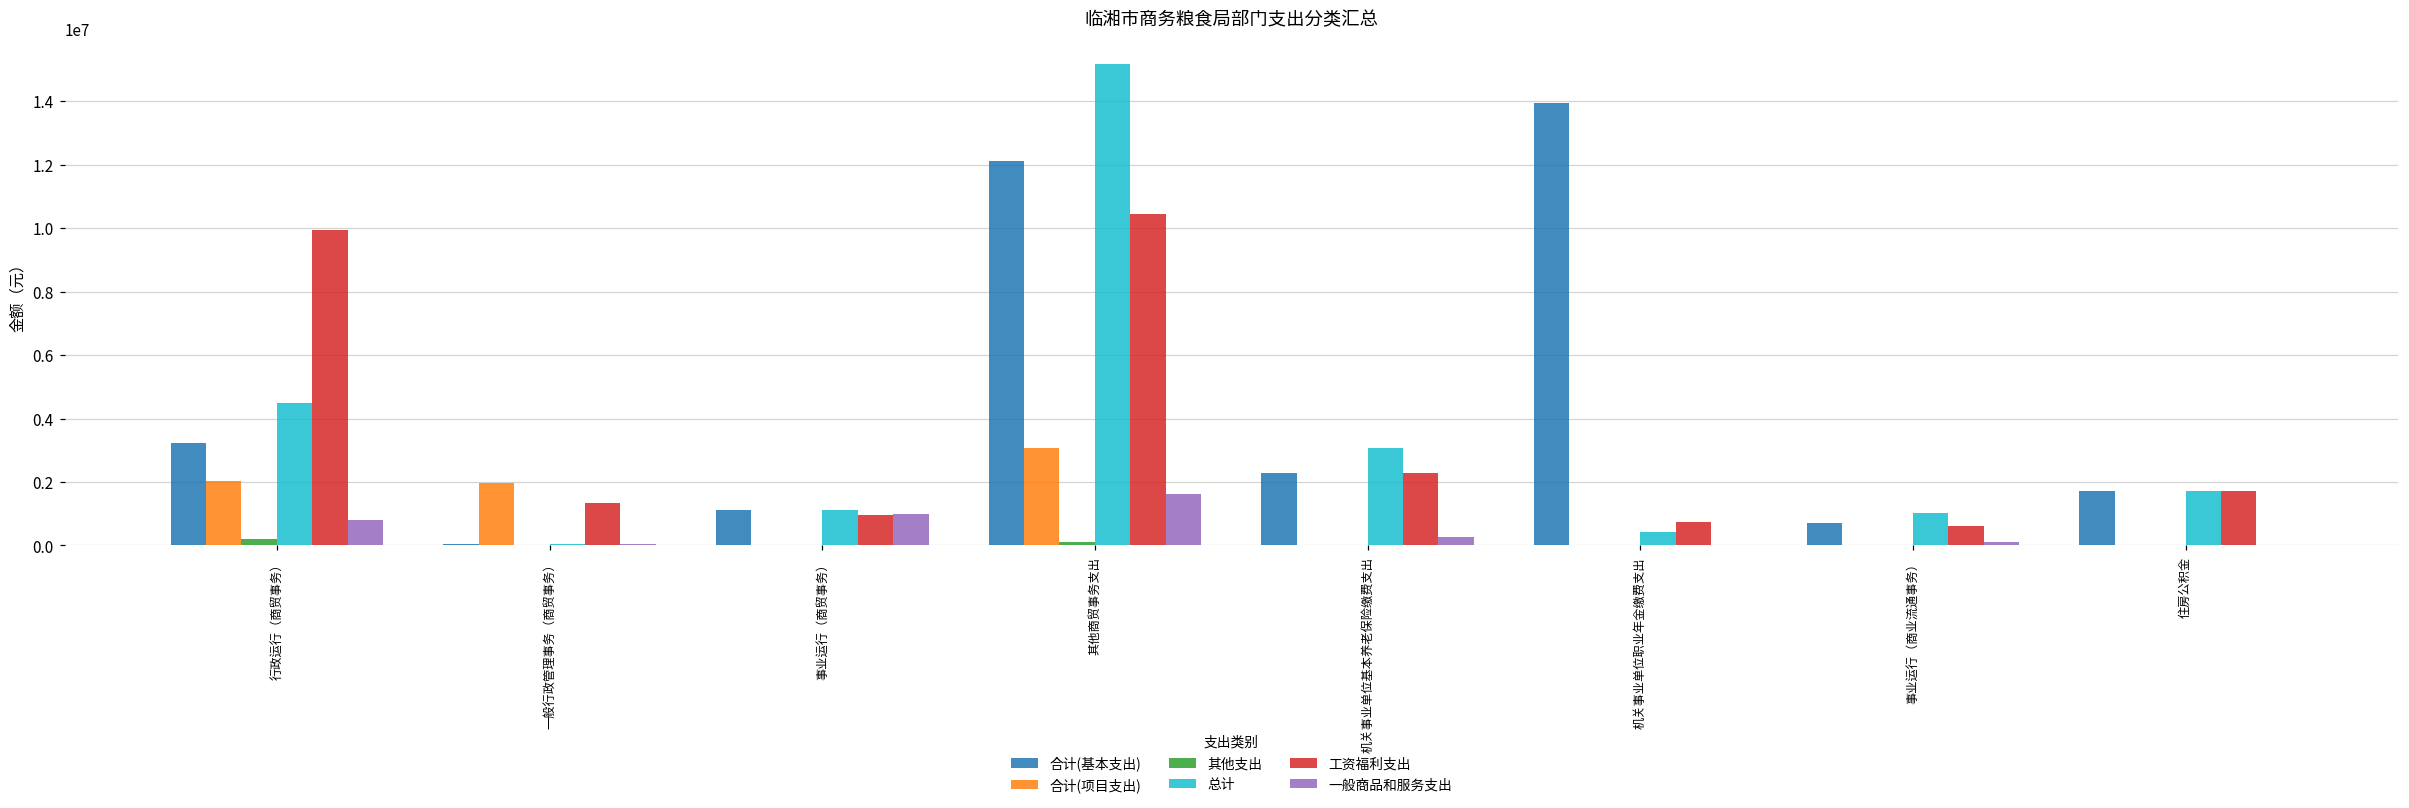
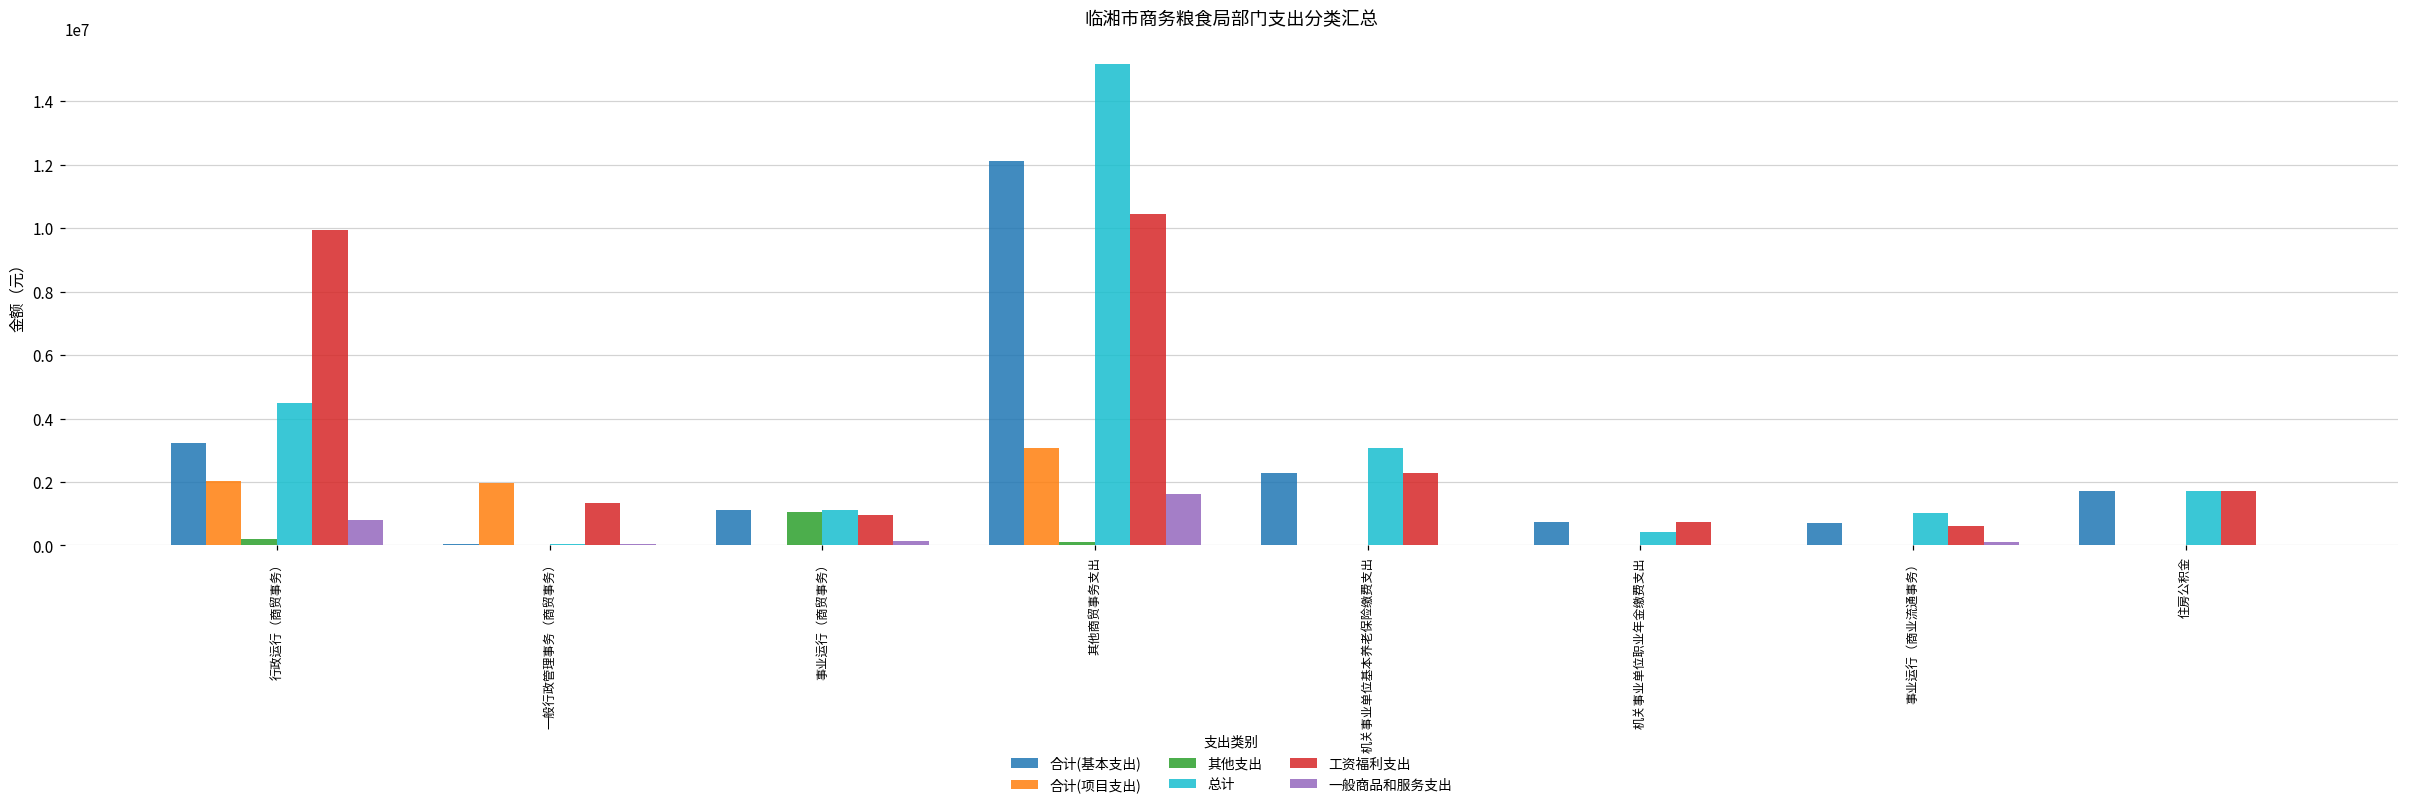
  {
    "合计(基本支出)": {
      "行政运行（商贸事务）": 3200000,
      "事业运行（商贸事务）": 1100000,
      "其他商贸事务支出": 12100000,
      "机关事业单位基本养老保险缴费支出": 2300000,
-     "机关事业单位职业年金缴费支出": 13900000,
+     "机关事业单位职业年金缴费支出": 700000,
      "事业运行（商业流通事务）": 700000,
      "住房公积金": 1700000
    },
    "合计(项目支出)": {
      "行政运行（商贸事务）": 2000000,
      "一般行政管理事务（商贸事务）": 2000000,
      "其他商贸事务支出": 3100000,
      "机关事业单位基本养老保险缴费支出": 0,
      "机关事业单位职业年金缴费支出": 0,
      "住房公积金": 0
    },
    "其他支出": {
      "行政运行（商贸事务）": 200000,
      "一般行政管理事务（商贸事务）": 0,
-     "事业运行（商贸事务）": 0,
+     "事业运行（商贸事务）": 1100000,
      "其他商贸事务支出": 100000,
      "机关事业单位基本养老保险缴费支出": 0,
      "机关事业单位职业年金缴费支出": 0,
      "事业运行（商业流通事务）": 0,
      "住房公积金": 0
    },
    "总计": {
      "行政运行（商贸事务）": 4500000,
      "事业运行（商贸事务）": 1100000,
      "其他商贸事务支出": 15200000,
      "机关事业单位基本养老保险缴费支出": 3100000,
      "机关事业单位职业年金缴费支出": 400000,
      "事业运行（商业流通事务）": 1000000,
      "住房公积金": 1700000
    },
    "工资福利支出": {
      "行政运行（商贸事务）": 9900000,
      "一般行政管理事务（商贸事务）": 1300000,
      "事业运行（商贸事务）": 1000000,
      "其他商贸事务支出": 10500000,
      "机关事业单位基本养老保险缴费支出": 2300000,
      "机关事业单位职业年金缴费支出": 700000,
      "事业运行（商业流通事务）": 600000,
      "住房公积金": 1700000
    },
    "一般商品和服务支出": {
      "行政运行（商贸事务）": 800000,
-     "事业运行（商贸事务）": 1000000,
+     "事业运行（商贸事务）": 100000,
      "其他商贸事务支出": 1600000,
-     "机关事业单位基本养老保险缴费支出": 300000,
+     "机关事业单位基本养老保险缴费支出": 0,
      "机关事业单位职业年金缴费支出": 0,
      "事业运行（商业流通事务）": 100000,
      "住房公积金": 0
    }
  }
